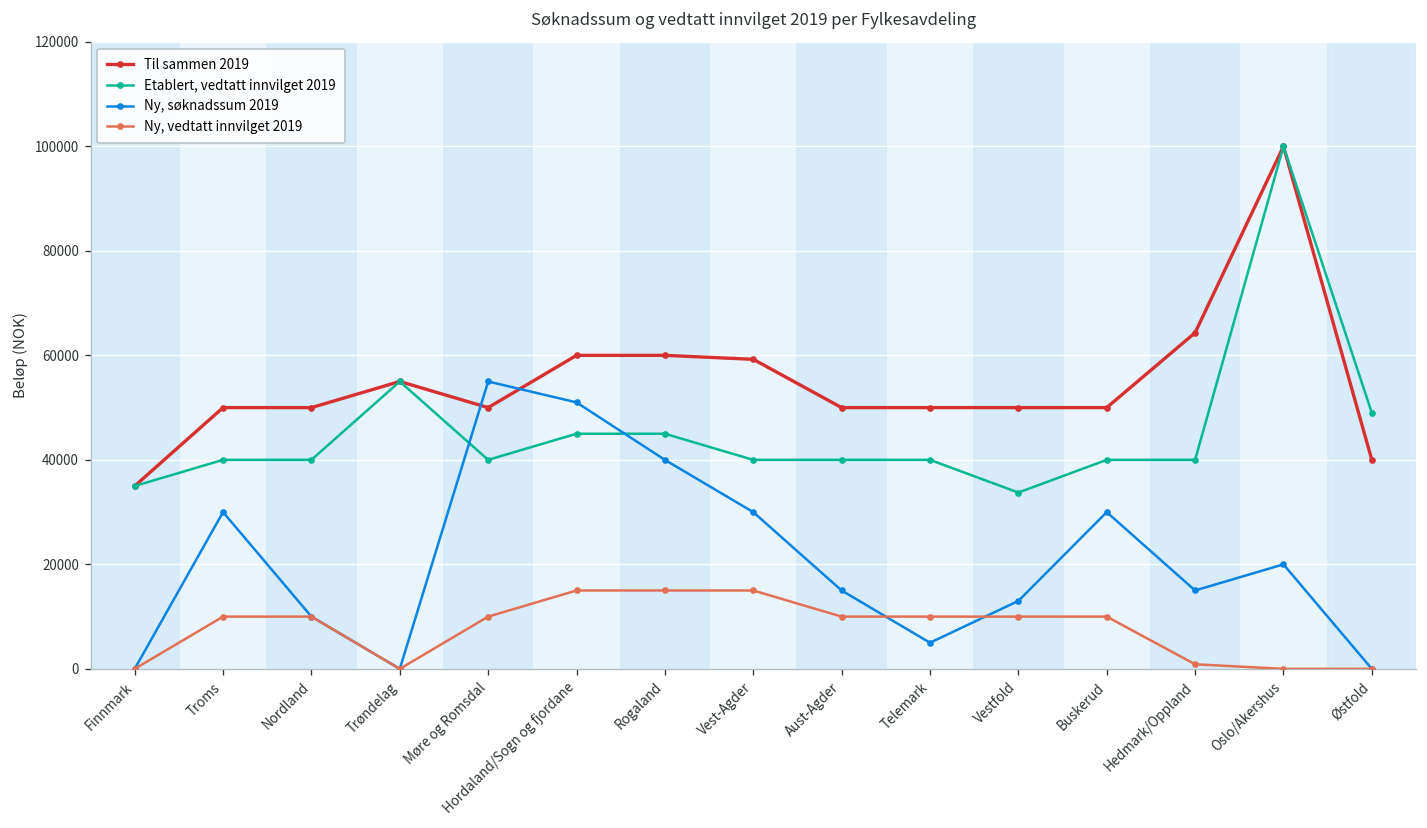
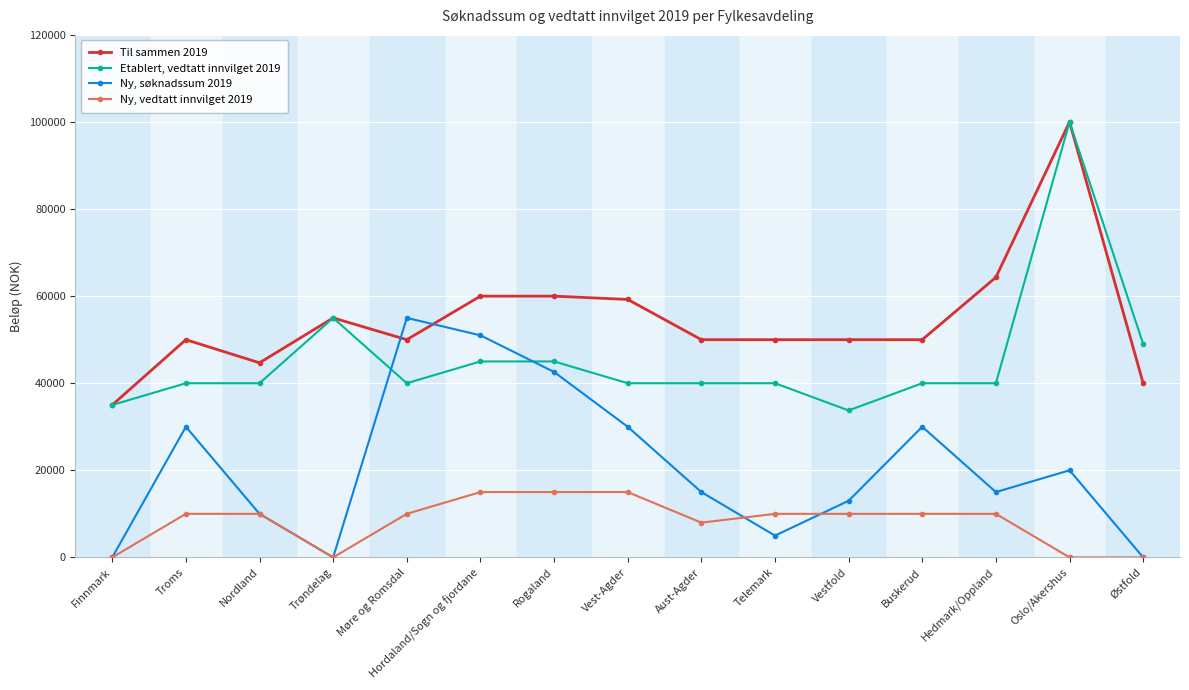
  {
    "Til sammen 2019": {
      "Troms": 50000,
-     "Nordland": 50000,
+     "Nordland": 45000,
      "Møre og Romsdal": 50000,
      "Hordaland/Sogn og fjordane": 60000,
      "Rogaland": 60000,
      "Vest-Agder": 59000,
      "Aust-Agder": 50000,
      "Telemark": 50000,
      "Vestfold": 50000,
      "Buskerud": 50000,
      "Hedmark/Oppland": 64000,
      "Østfold": 40000
    },
    "Etablert, vedtatt innvilget 2019": {
      "Troms": 40000,
      "Nordland": 40000,
      "Møre og Romsdal": 40000,
      "Hordaland/Sogn og fjordane": 45000,
      "Rogaland": 45000,
      "Vest-Agder": 40000,
      "Aust-Agder": 40000,
      "Telemark": 40000,
      "Vestfold": 34000,
      "Buskerud": 40000,
      "Hedmark/Oppland": 40000,
      "Østfold": 49000
    },
    "Ny, søknadssum 2019": {
      "Troms": 30000,
      "Møre og Romsdal": 55000,
      "Hordaland/Sogn og fjordane": 51000,
-     "Rogaland": 40000,
+     "Rogaland": 43000,
      "Vest-Agder": 30000,
      "Aust-Agder": 15000,
      "Telemark": 5000,
      "Vestfold": 13000,
      "Buskerud": 30000,
      "Hedmark/Oppland": 15000,
      "Oslo/Akershus": 20000
    },
    "Ny, vedtatt innvilget 2019": {
      "Troms": 10000,
      "Møre og Romsdal": 10000,
      "Hordaland/Sogn og fjordane": 15000,
      "Rogaland": 15000,
      "Vest-Agder": 15000,
-     "Aust-Agder": 10000,
+     "Aust-Agder": 8000,
      "Telemark": 10000,
      "Vestfold": 10000,
      "Buskerud": 10000,
-     "Hedmark/Oppland": 1000,
+     "Hedmark/Oppland": 10000,
      "Oslo/Akershus": 0
    }
  }
